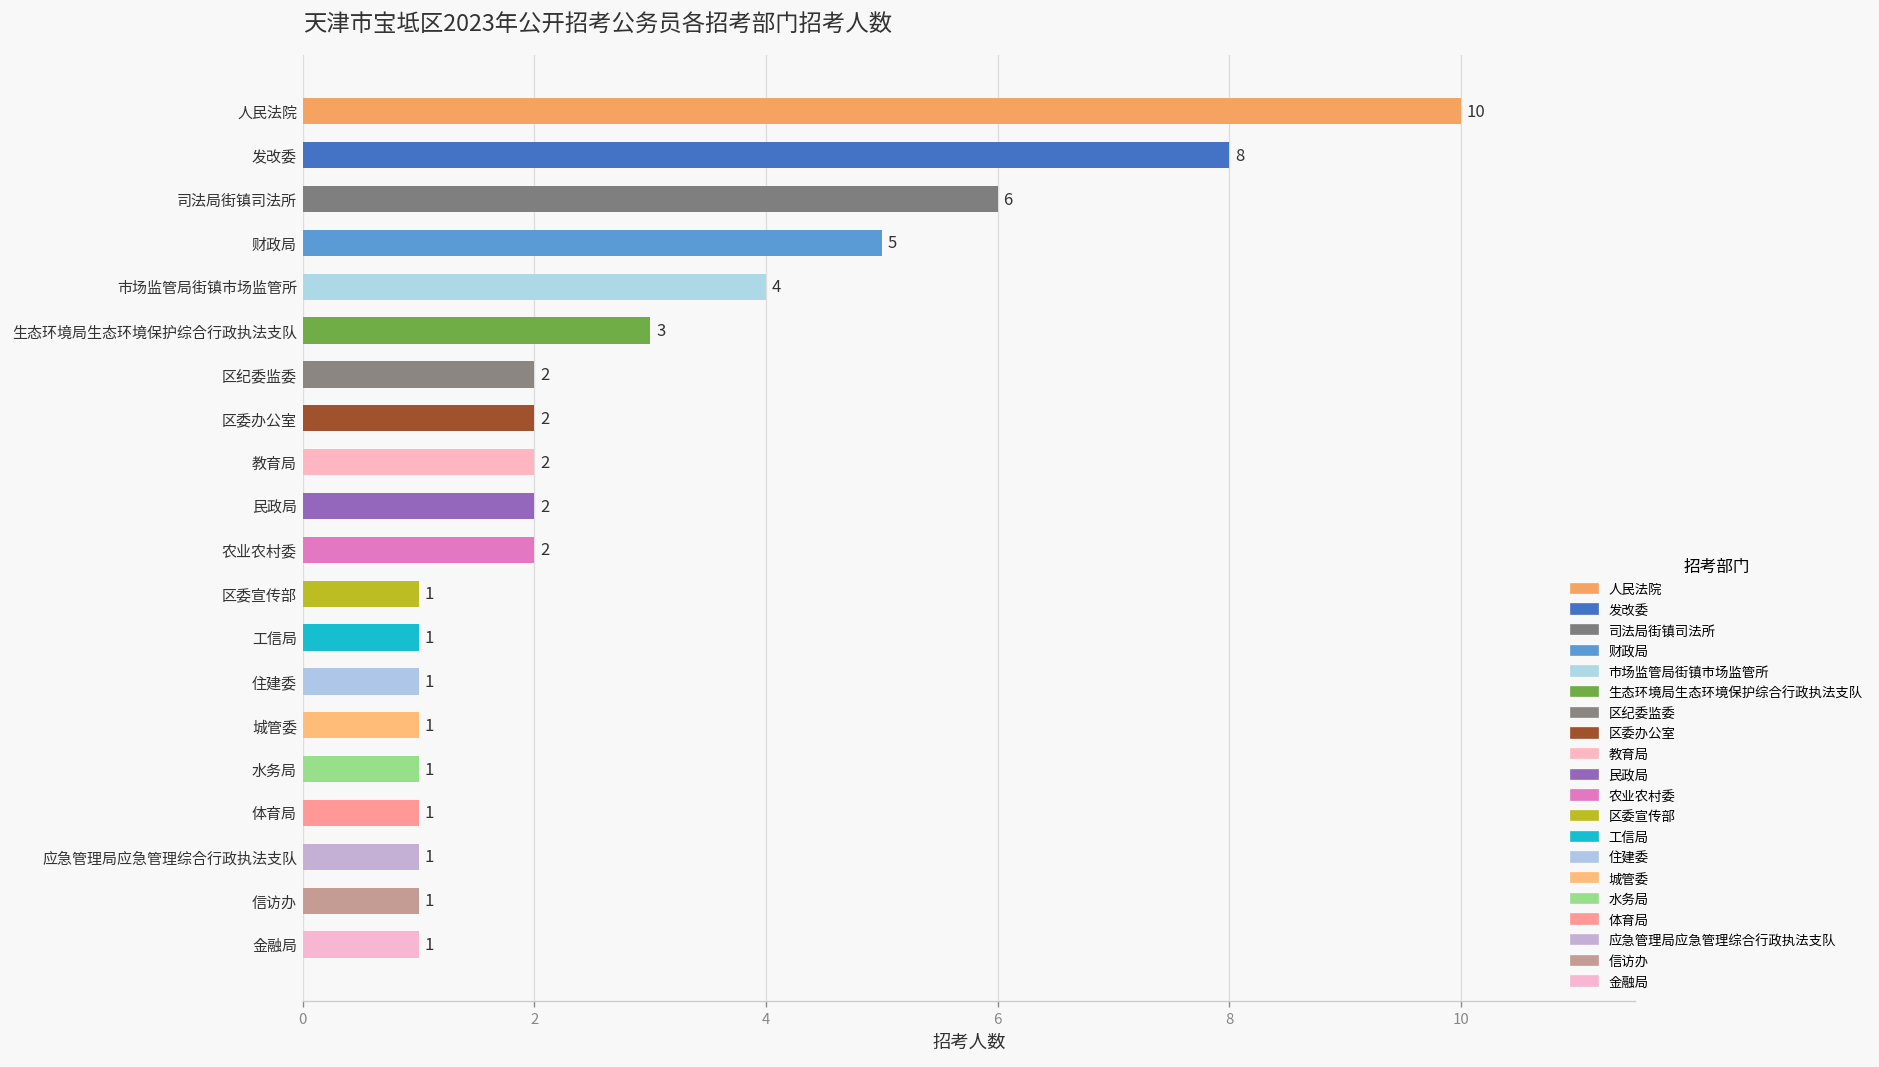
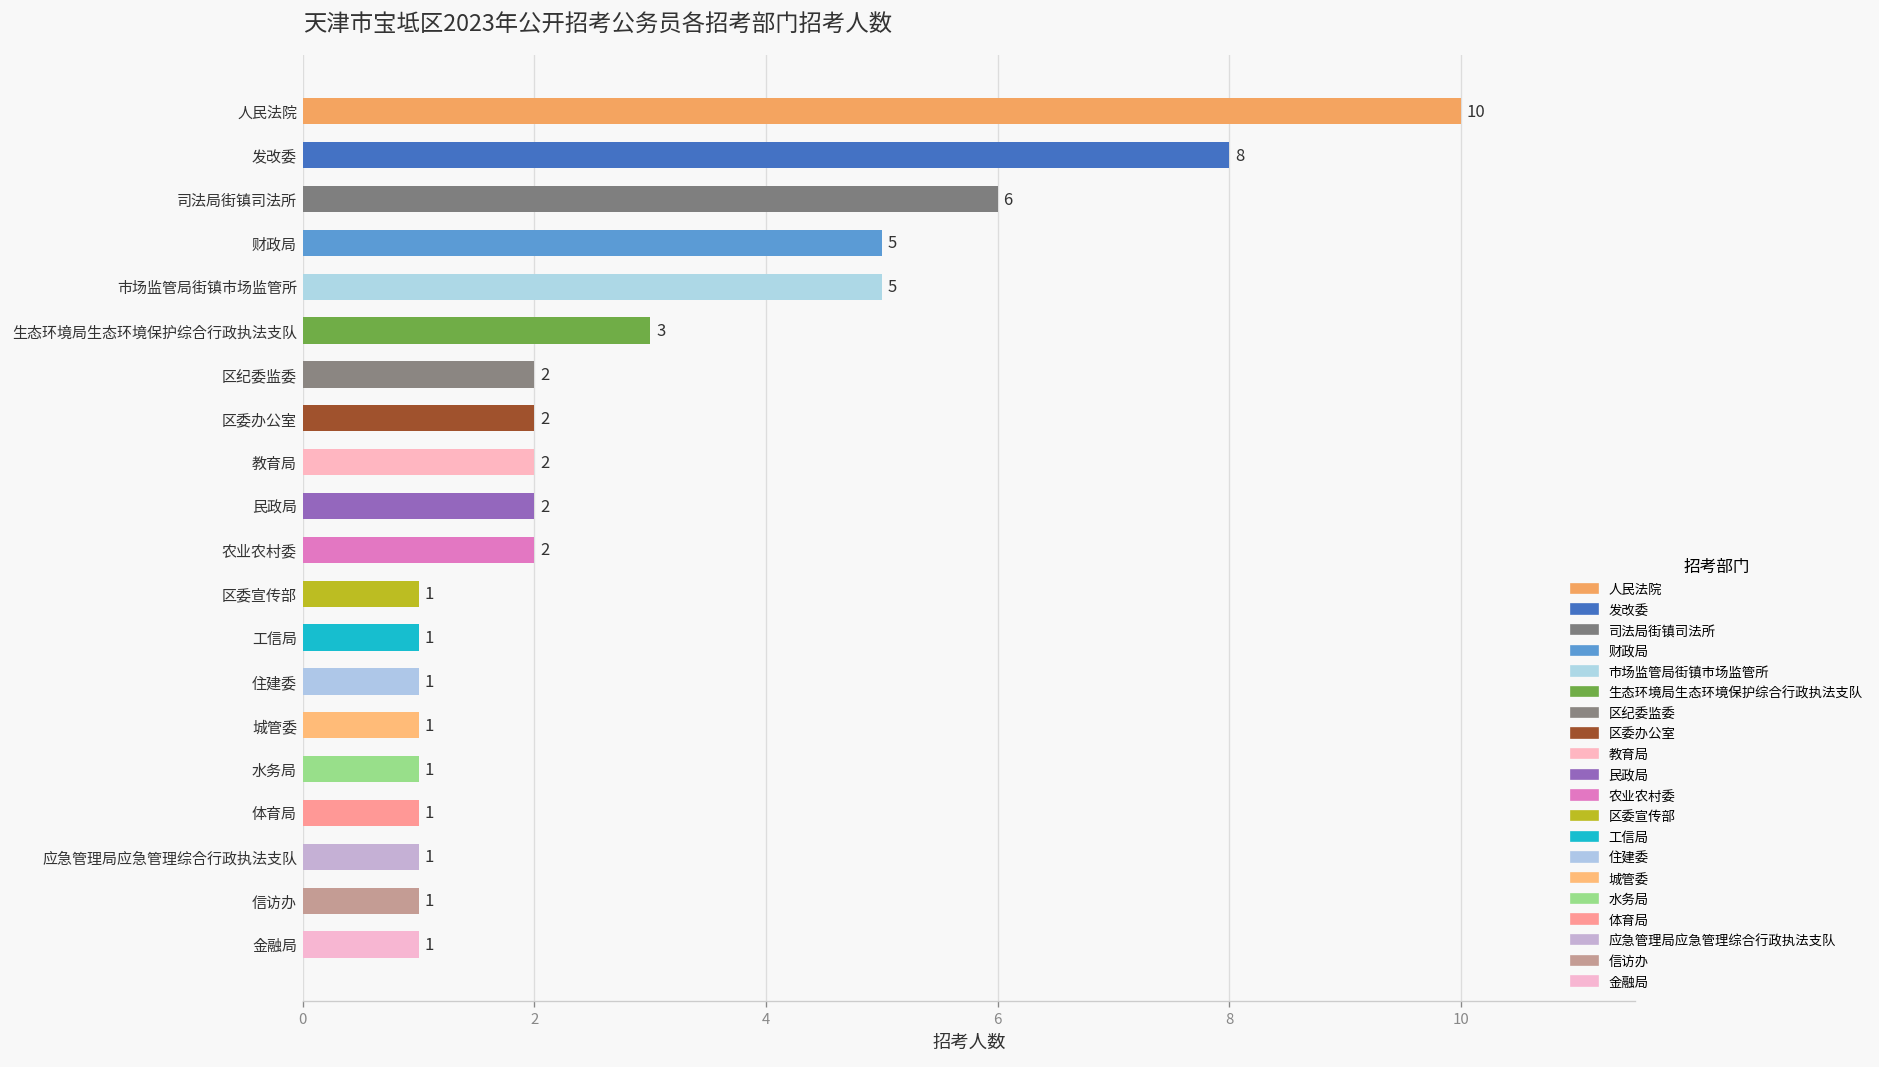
  {
    "人民法院": 10,
    "发改委": 8,
    "司法局街镇司法所": 6,
    "财政局": 5,
-   "市场监管局街镇市场监管所": 4,
+   "市场监管局街镇市场监管所": 5,
    "生态环境局生态环境保护综合行政执法支队": 3,
    "区纪委监委": 2,
    "区委办公室": 2,
    "教育局": 2,
    "民政局": 2,
    "农业农村委": 2,
    "区委宣传部": 1,
    "工信局": 1,
    "住建委": 1,
    "城管委": 1,
    "水务局": 1,
    "体育局": 1,
    "应急管理局应急管理综合行政执法支队": 1,
    "信访办": 1,
    "金融局": 1
  }
